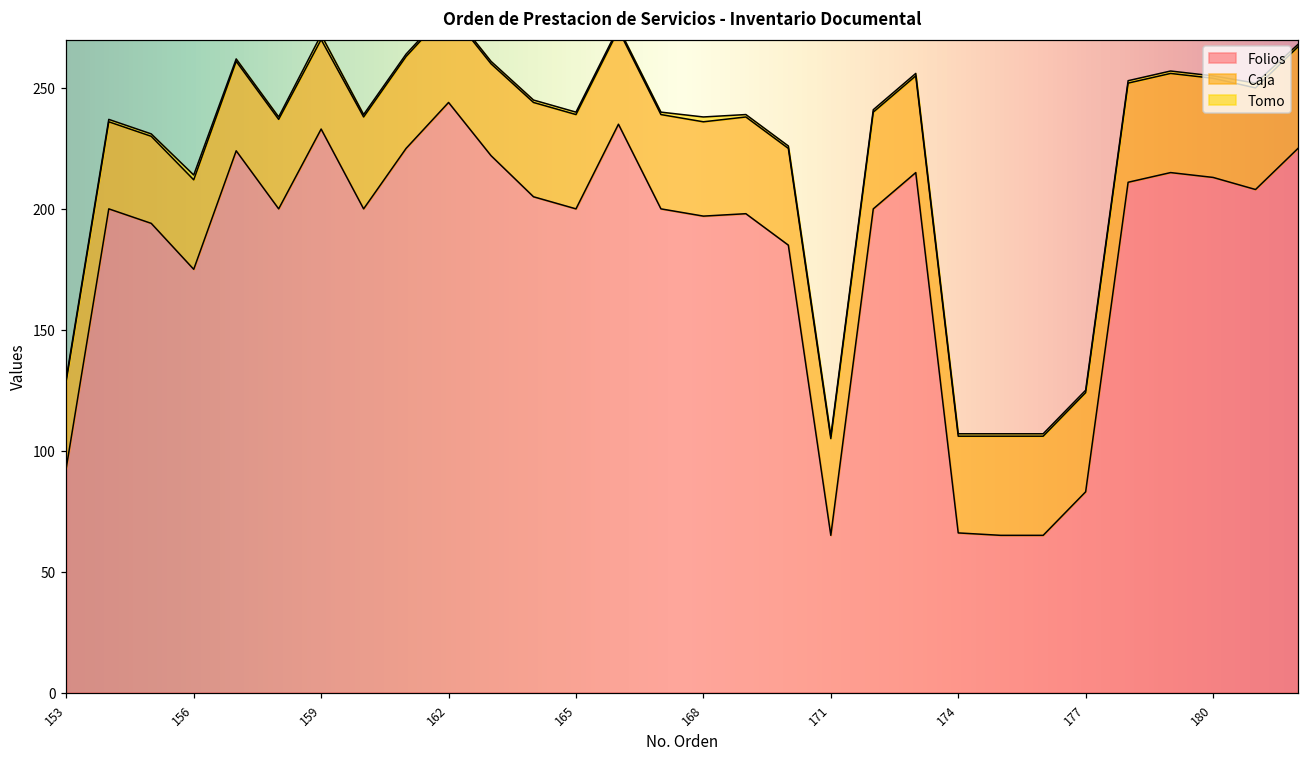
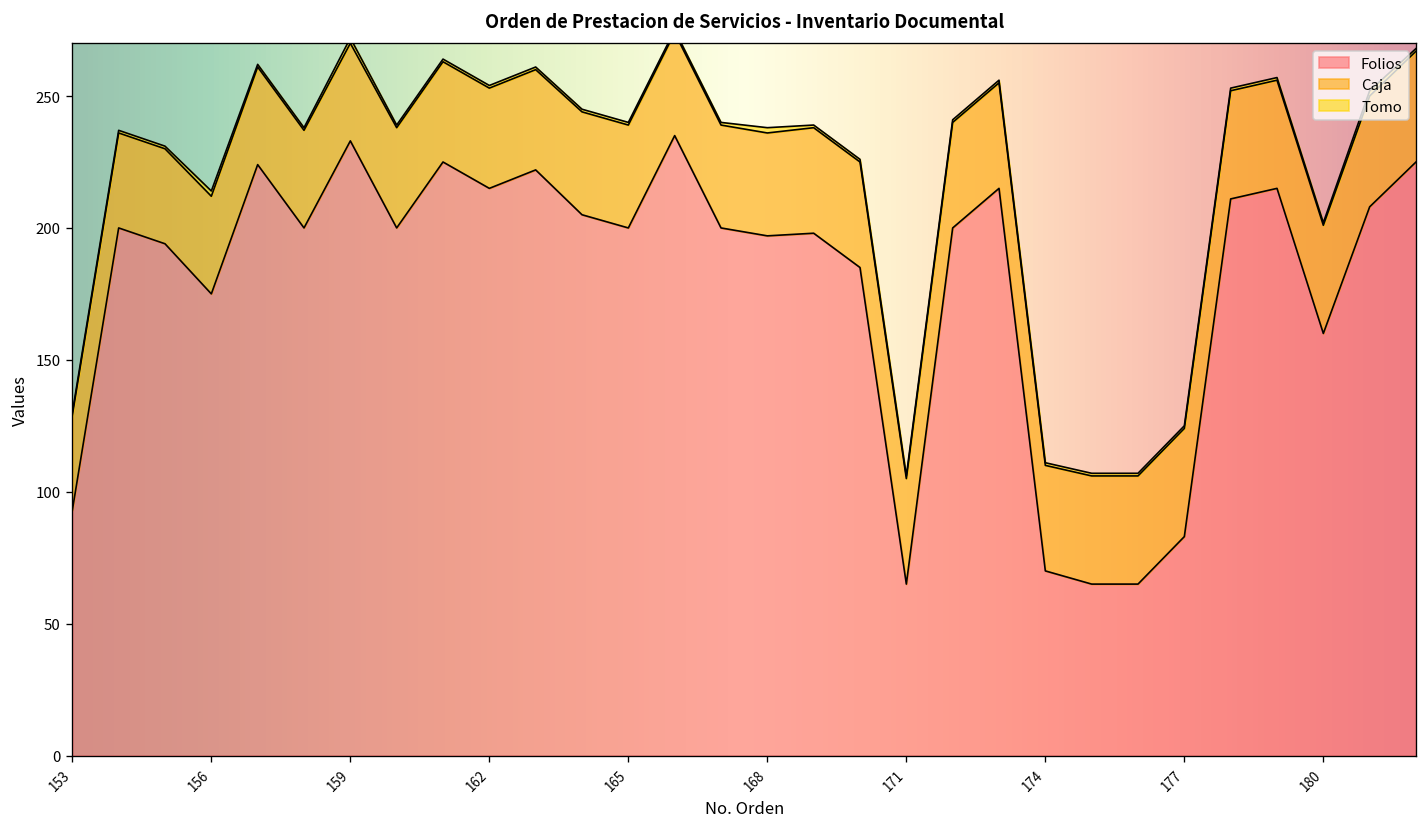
  {
    "Folios": {
      "153": 93,
      "156": 175,
      "159": 233,
-     "162": 244,
+     "162": 215,
      "165": 200,
      "168": 197,
      "171": 65,
-     "174": 66,
+     "174": 70,
      "177": 83,
-     "180": 213
+     "180": 160
    }
  }
